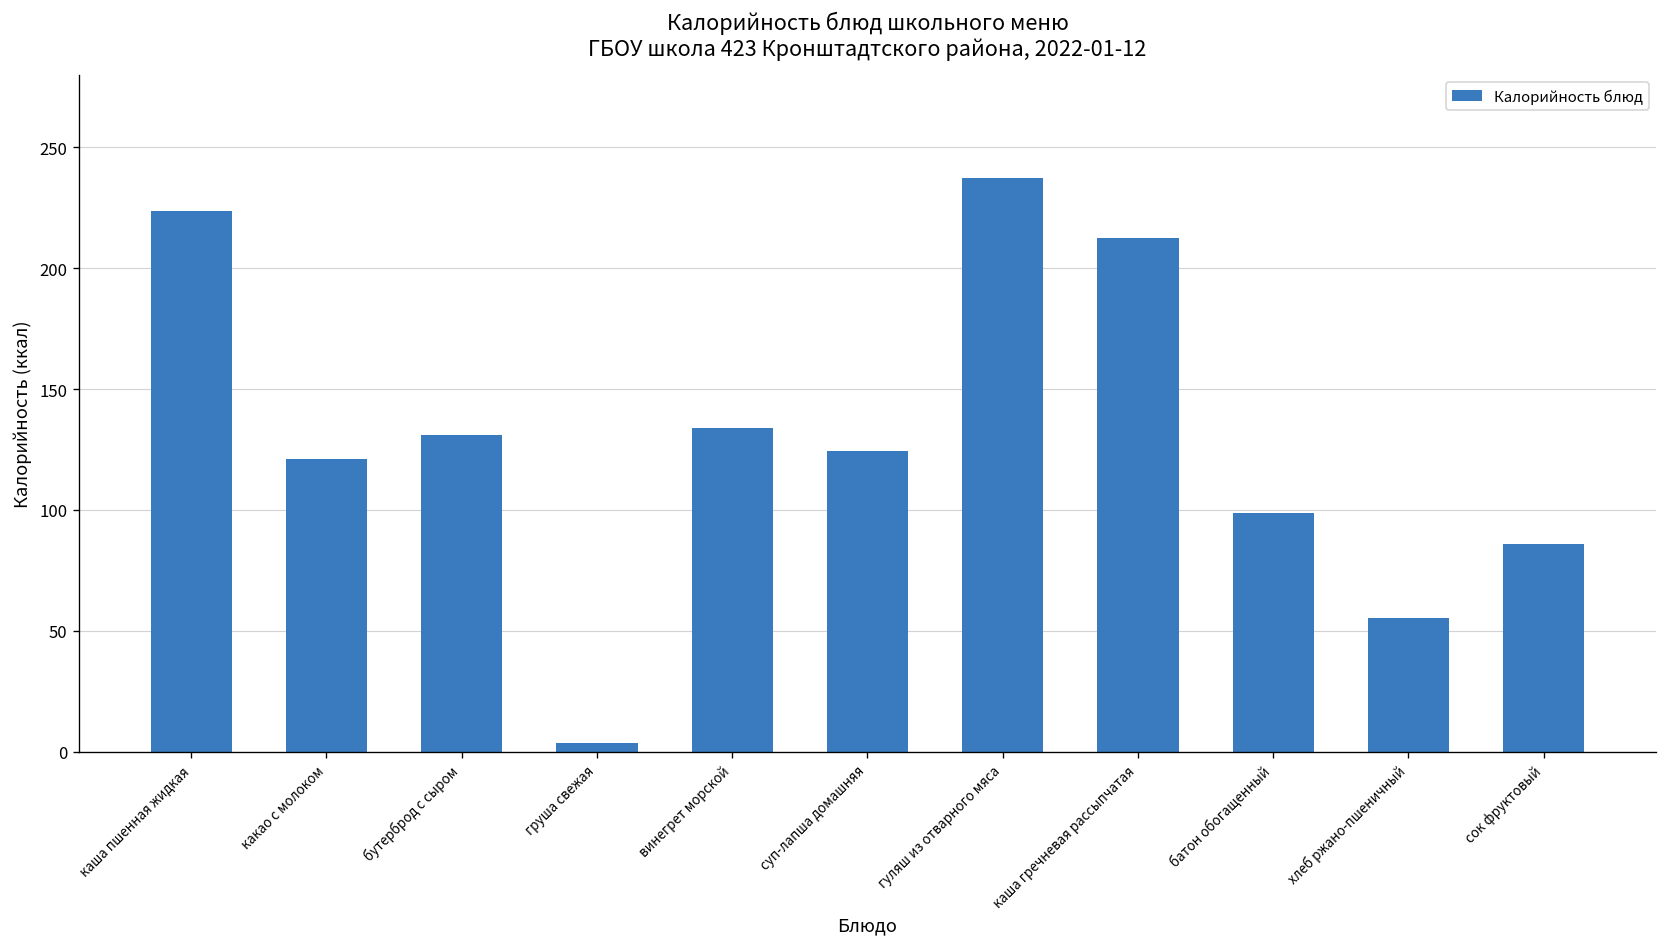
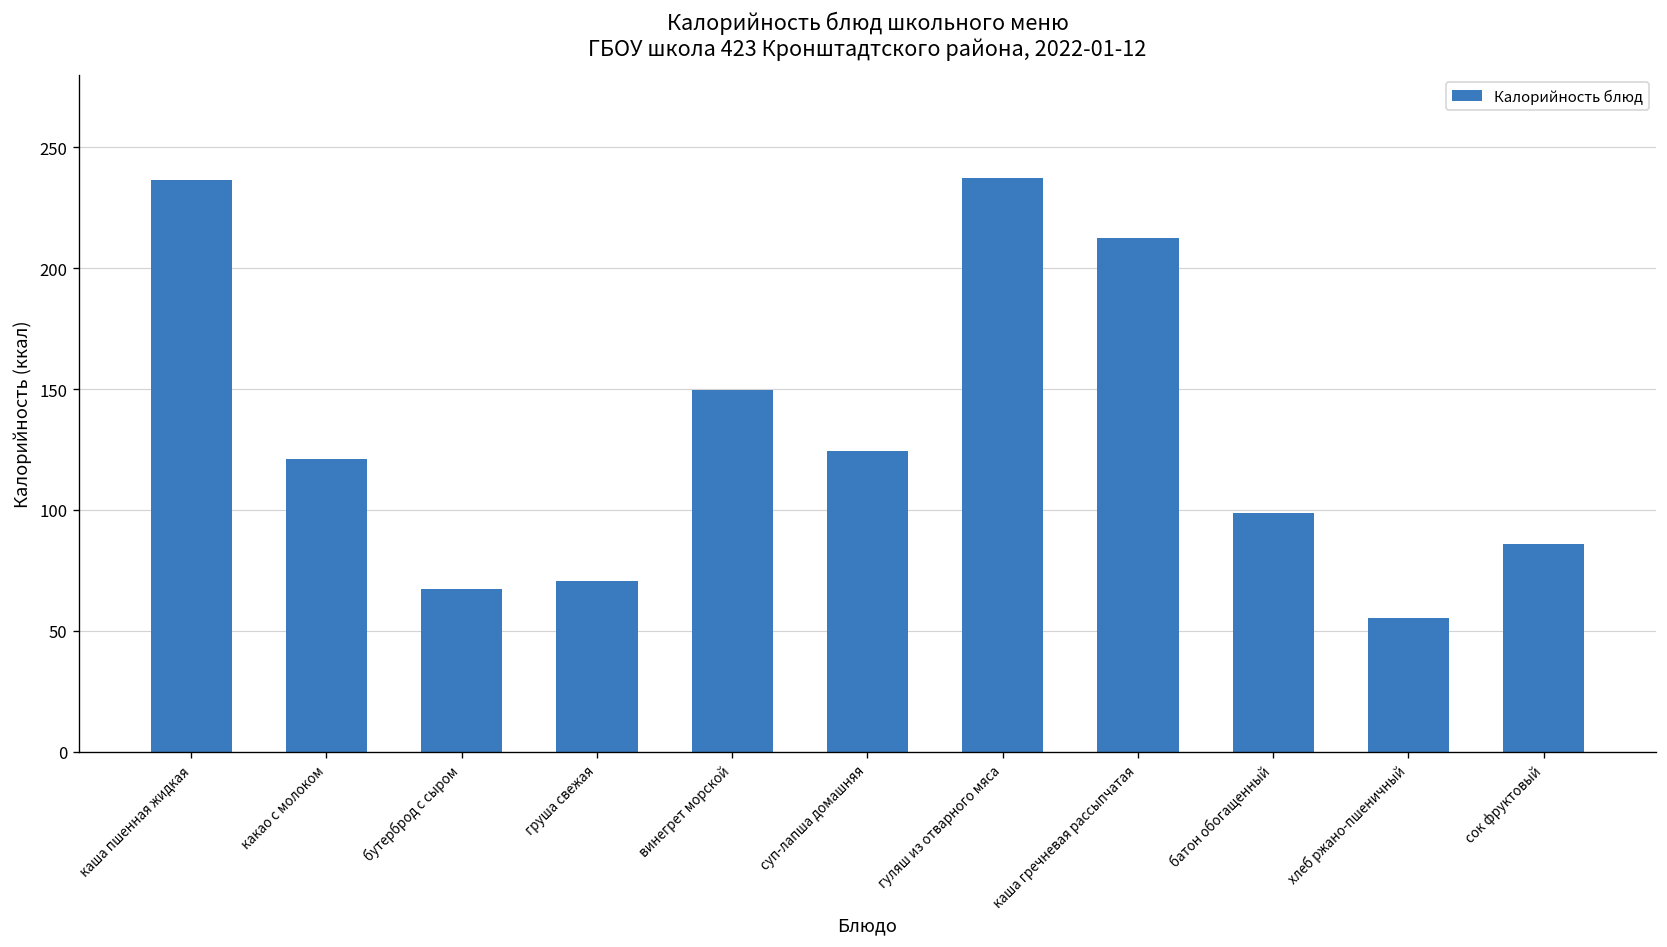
  {
-   "каша пшенная жидкая": 224,
+   "каша пшенная жидкая": 237,
    "какао с молоком": 121,
-   "бутерброд с сыром": 131,
-   "груша свежая": 3,
-   "винегрет морской": 134,
+   "бутерброд с сыром": 67,
+   "груша свежая": 71,
+   "винегрет морской": 150,
    "суп-лапша домашняя": 124,
    "гуляш из отварного мяса": 238,
    "каша гречневая рассыпчатая": 213,
    "батон обогащенный": 99,
    "хлеб ржано-пшеничный": 55,
    "сок фруктовый": 86
  }
